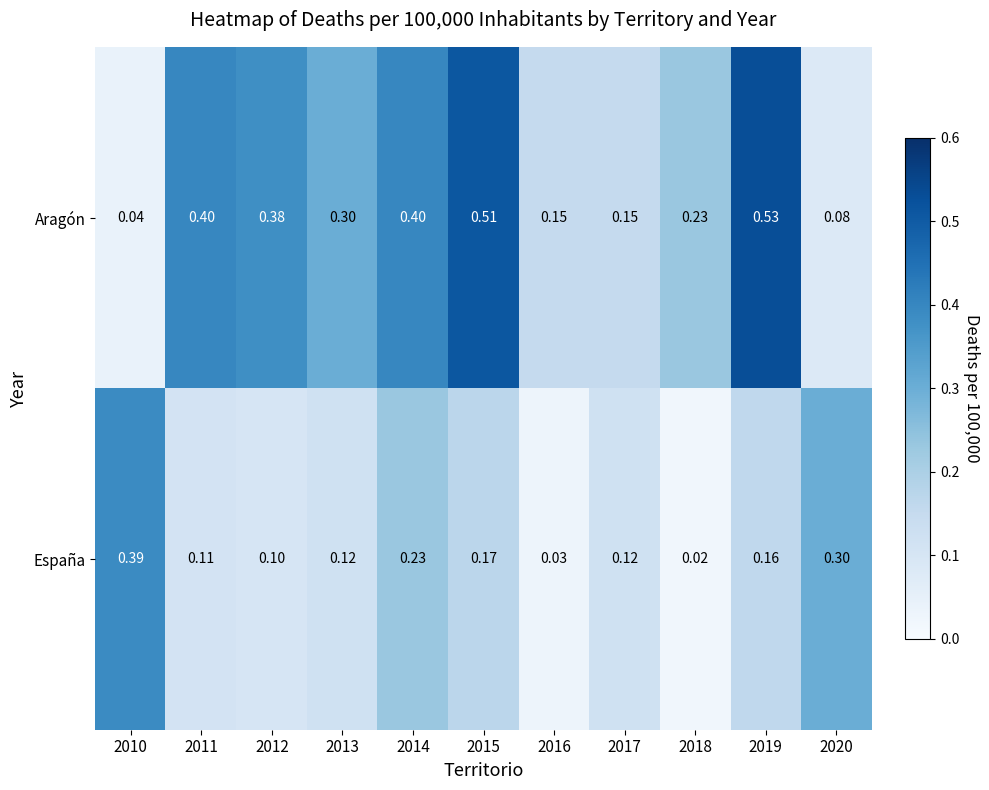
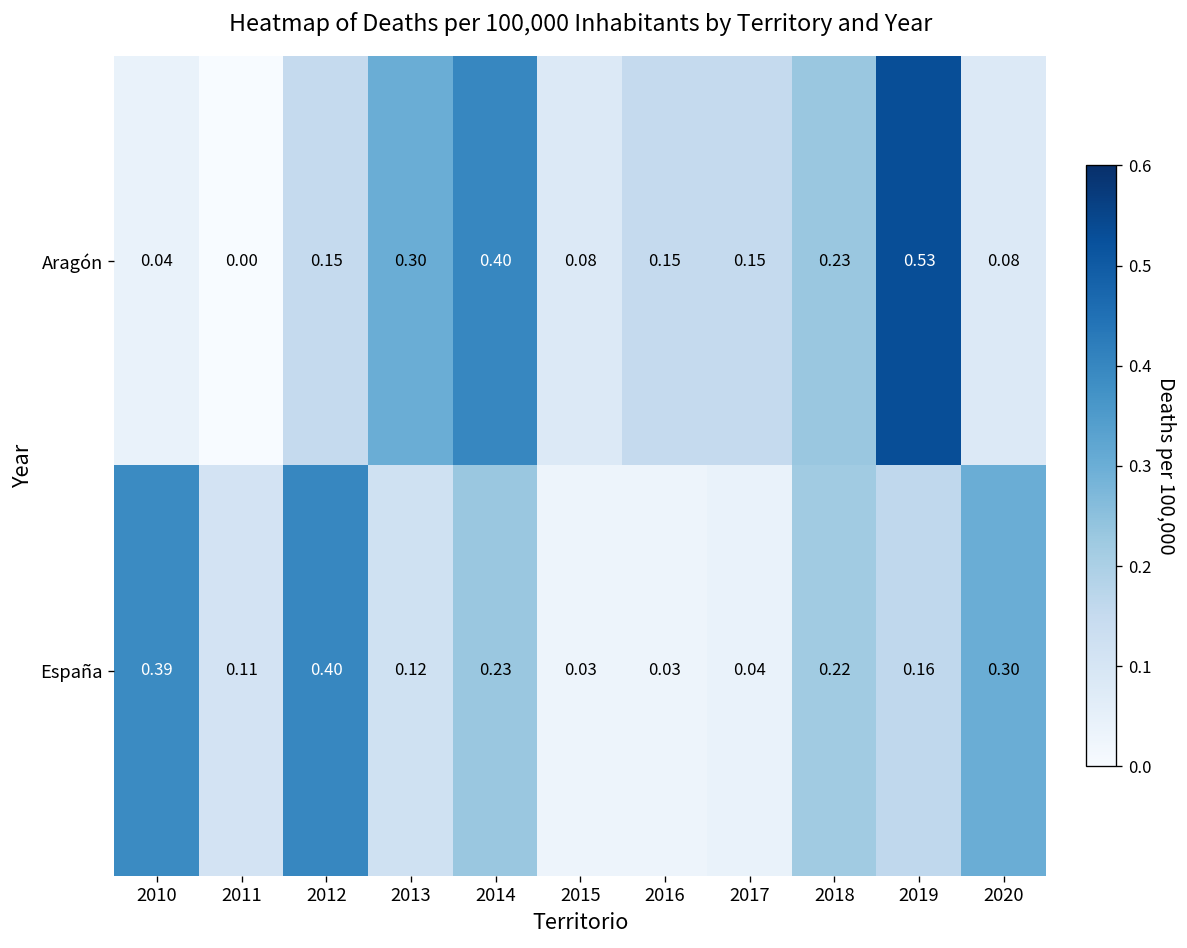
  {
    "Aragón": {
      "2010": 0.04,
-     "2011": 0.40,
-     "2012": 0.38,
+     "2011": 0.00,
+     "2012": 0.15,
      "2013": 0.30,
      "2014": 0.40,
-     "2015": 0.51,
+     "2015": 0.08,
      "2016": 0.15,
      "2017": 0.15,
      "2018": 0.23,
      "2019": 0.53,
      "2020": 0.08
    },
    "España": {
      "2010": 0.39,
      "2011": 0.11,
-     "2012": 0.10,
+     "2012": 0.40,
      "2013": 0.12,
      "2014": 0.23,
-     "2015": 0.17,
+     "2015": 0.03,
      "2016": 0.03,
-     "2017": 0.12,
-     "2018": 0.02,
+     "2017": 0.04,
+     "2018": 0.22,
      "2019": 0.16,
      "2020": 0.30
    }
  }
